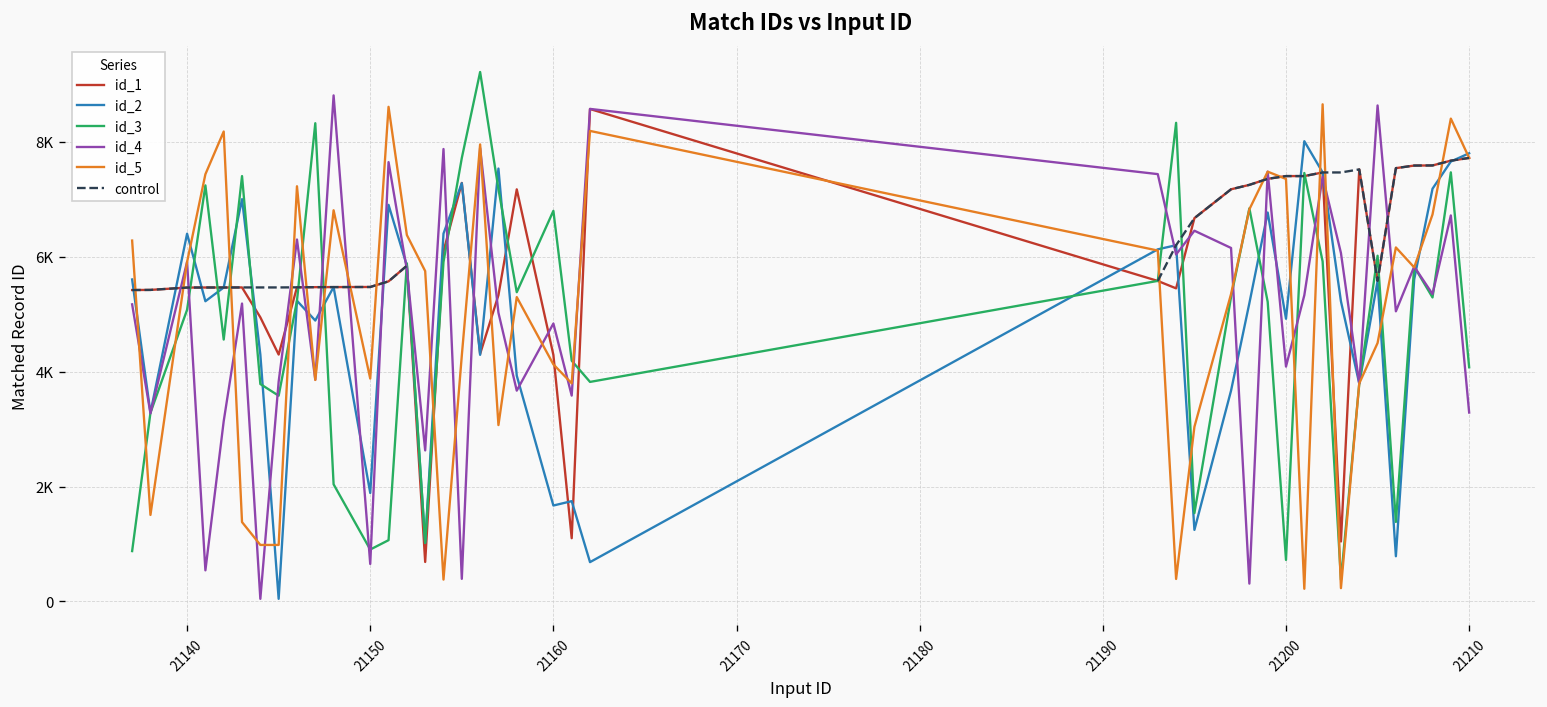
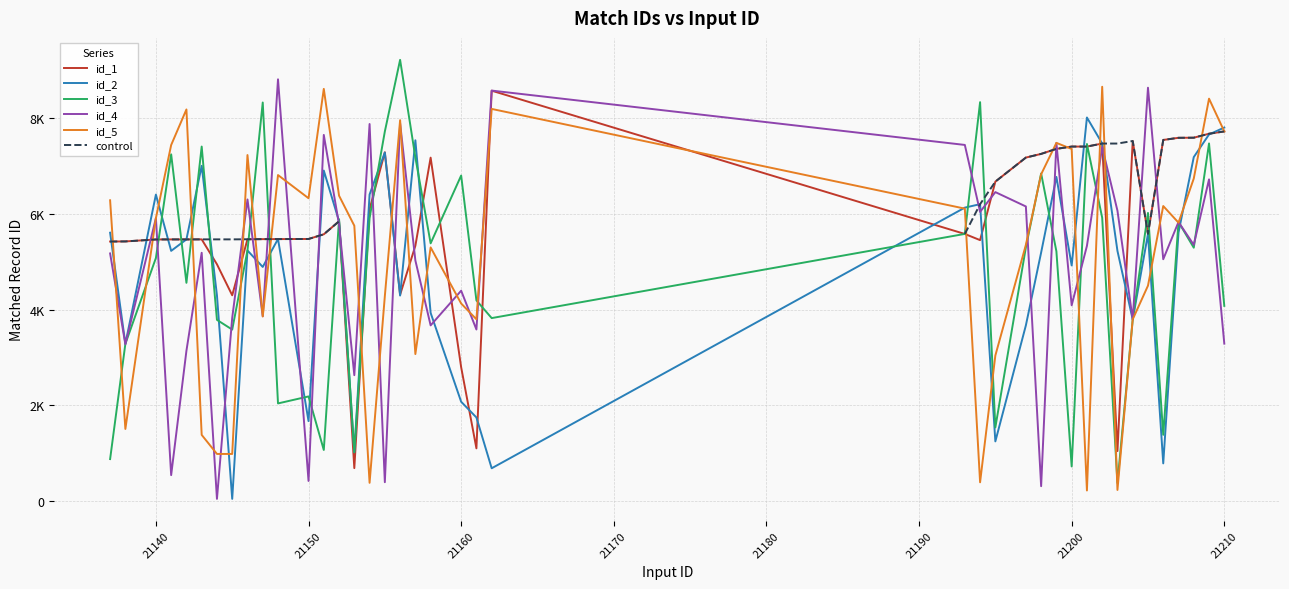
  {
    "id_1": {
-     "21160": 4300
+     "21160": 2800
    },
    "id_2": {
      "21140": 6400,
-     "21150": 1900,
-     "21160": 1700,
+     "21150": 1700,
+     "21160": 2100,
      "21200": 4900,
      "21210": 7800
    },
    "id_3": {
      "21140": 5100,
-     "21150": 900,
+     "21150": 2200,
      "21160": 6800,
      "21200": 700,
      "21210": 4100
    },
    "id_4": {
-     "21150": 700,
-     "21160": 4800,
+     "21150": 400,
+     "21160": 4400,
      "21200": 4100,
      "21210": 3300
    },
    "id_5": {
-     "21150": 3900,
+     "21150": 6300,
      "21160": 4100
    }
  }
